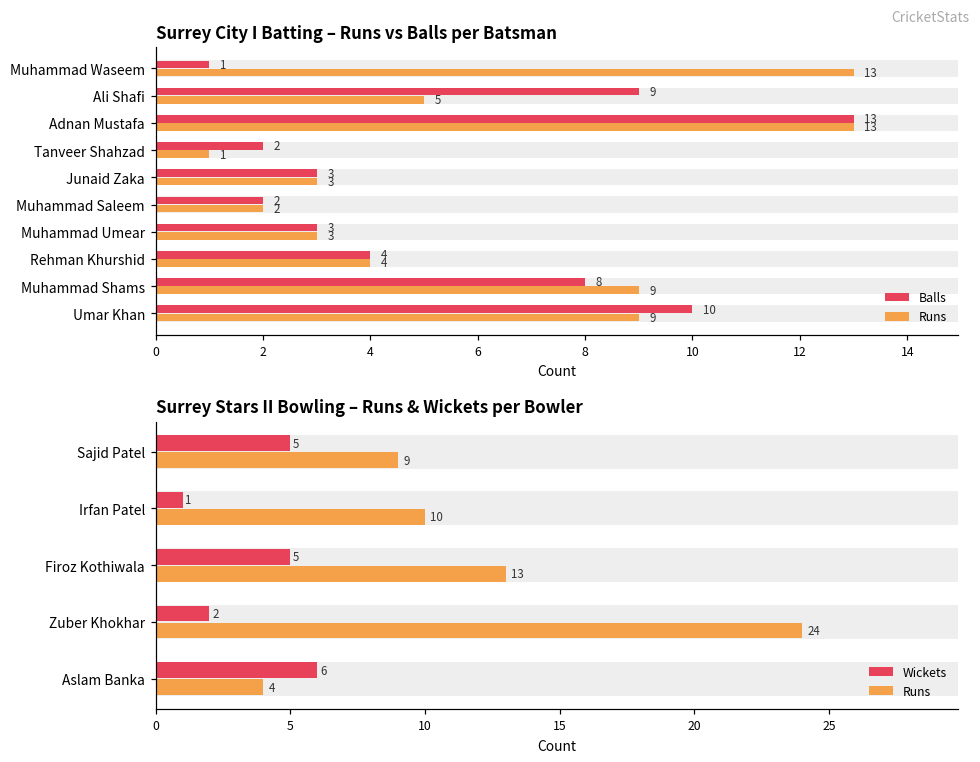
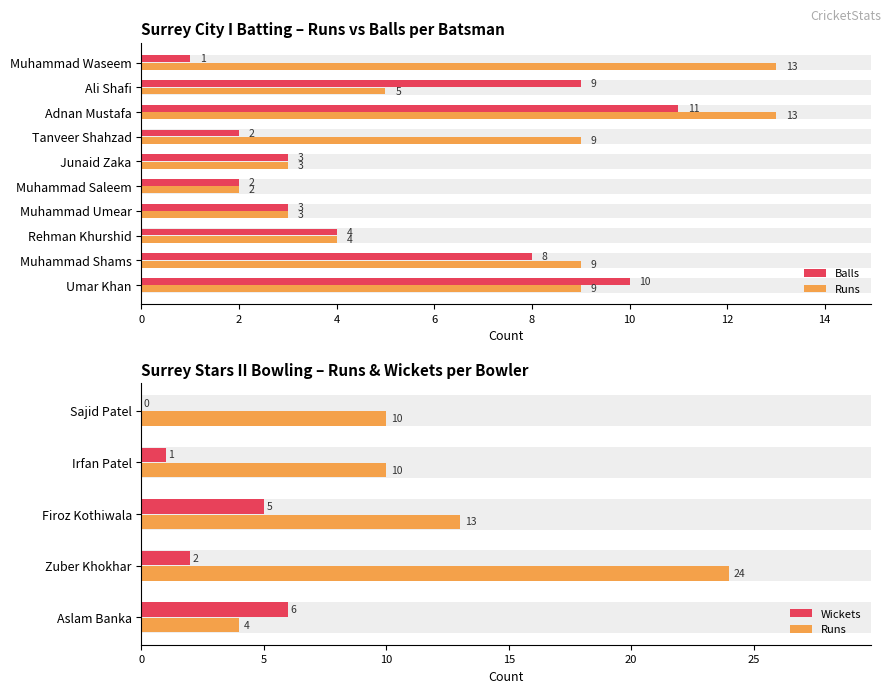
  {
    "Surrey City I Batting – Runs vs Balls per Batsman": {
      "Balls": {
-       "Adnan Mustafa": 13
+       "Adnan Mustafa": 11
      },
      "Runs": {
-       "Tanveer Shahzad": 1
+       "Tanveer Shahzad": 9
      }
    },
    "Surrey Stars II Bowling – Runs & Wickets per Bowler": {
      "Wickets": {
-       "Sajid Patel": 5
+       "Sajid Patel": 0
      },
      "Runs": {
-       "Sajid Patel": 9
+       "Sajid Patel": 10
      }
    }
  }
